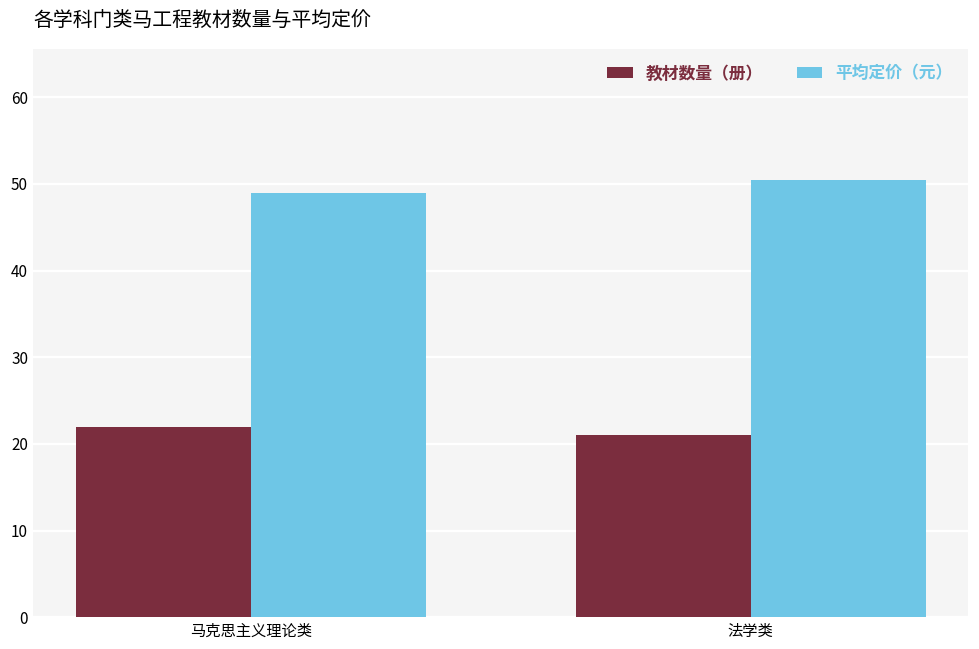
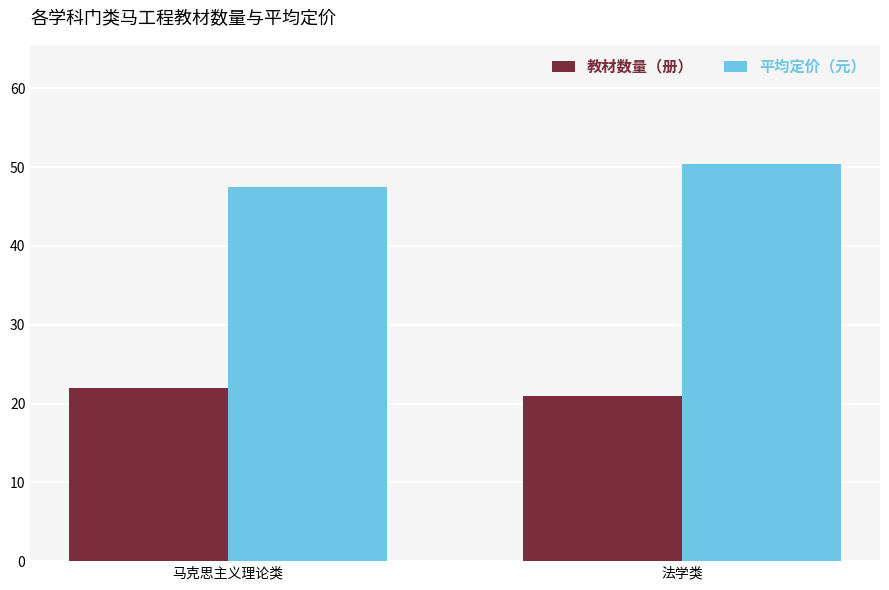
  {
    "教材数量（册）": {
      "马克思主义理论类": 22,
      "法学类": 21
    },
    "平均定价（元）": {
-     "马克思主义理论类": 49,
+     "马克思主义理论类": 48,
      "法学类": 50
    }
  }
